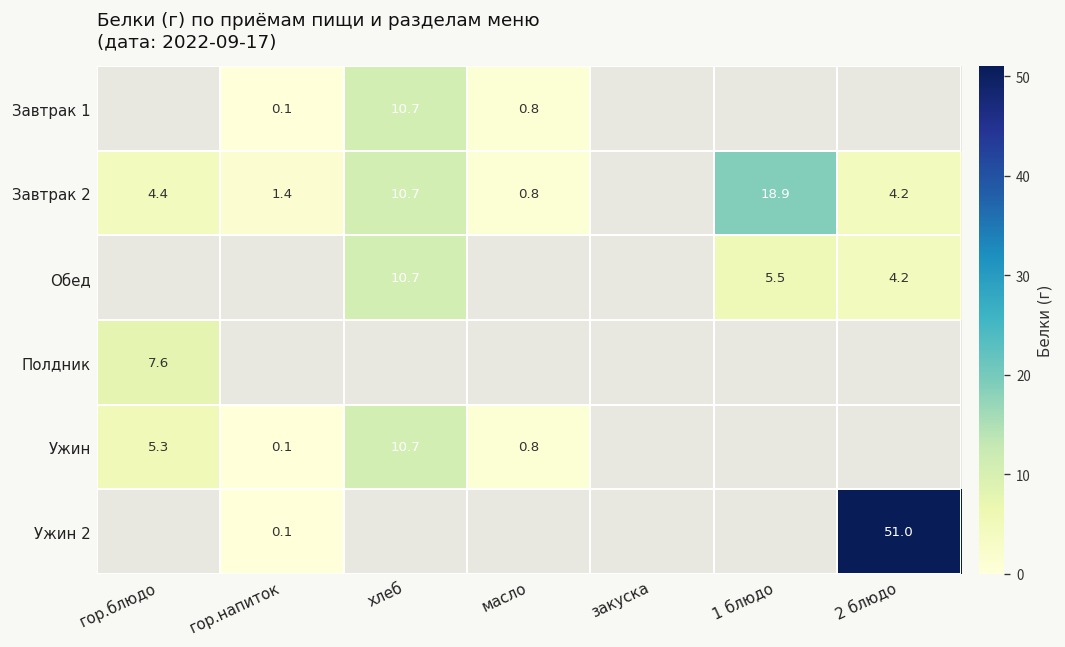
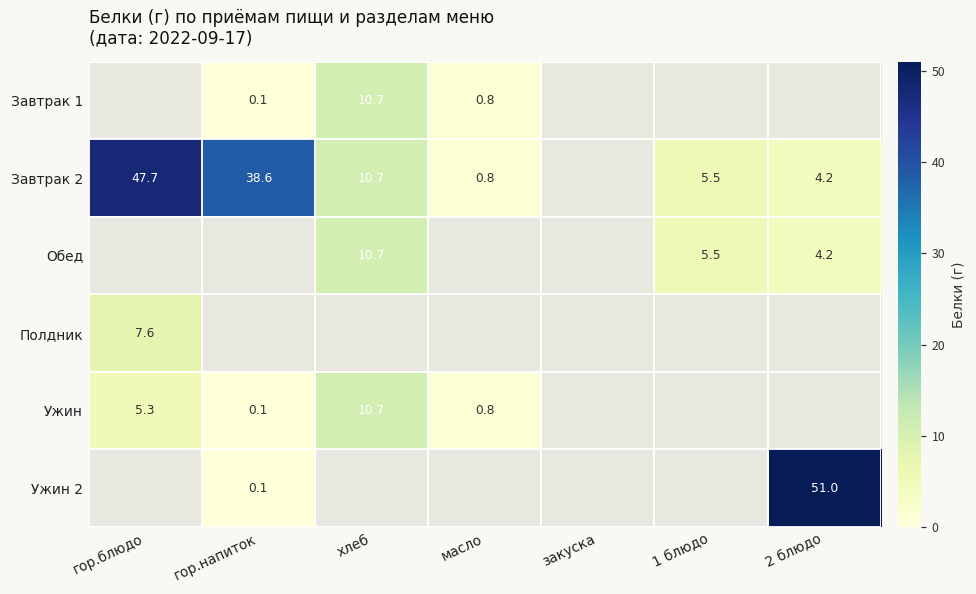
  {
    "Завтрак 1": {
      "гор.напиток": 0.1,
      "хлеб": 10.7,
      "масло": 0.8
    },
    "Завтрак 2": {
-     "гор.блюдо": 4.4,
-     "гор.напиток": 1.4,
+     "гор.блюдо": 47.7,
+     "гор.напиток": 38.6,
      "хлеб": 10.7,
      "масло": 0.8,
-     "1 блюдо": 18.9,
+     "1 блюдо": 5.5,
      "2 блюдо": 4.2
    },
    "Обед": {
      "хлеб": 10.7,
      "1 блюдо": 5.5,
      "2 блюдо": 4.2
    },
    "Полдник": {
      "гор.блюдо": 7.6
    },
    "Ужин": {
      "гор.блюдо": 5.3,
      "гор.напиток": 0.1,
      "хлеб": 10.7,
      "масло": 0.8
    },
    "Ужин 2": {
      "гор.напиток": 0.1,
      "2 блюдо": 51.0
    }
  }
